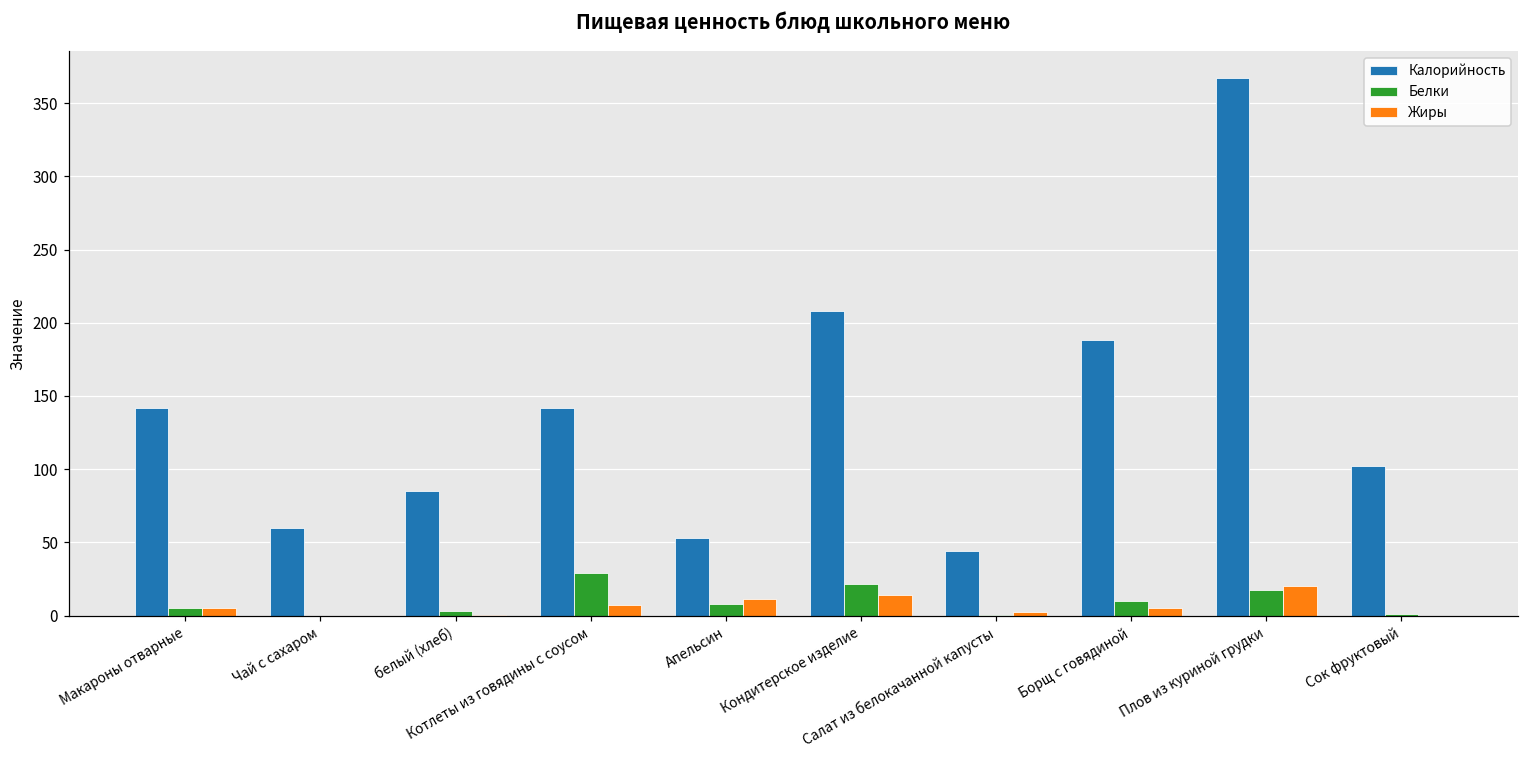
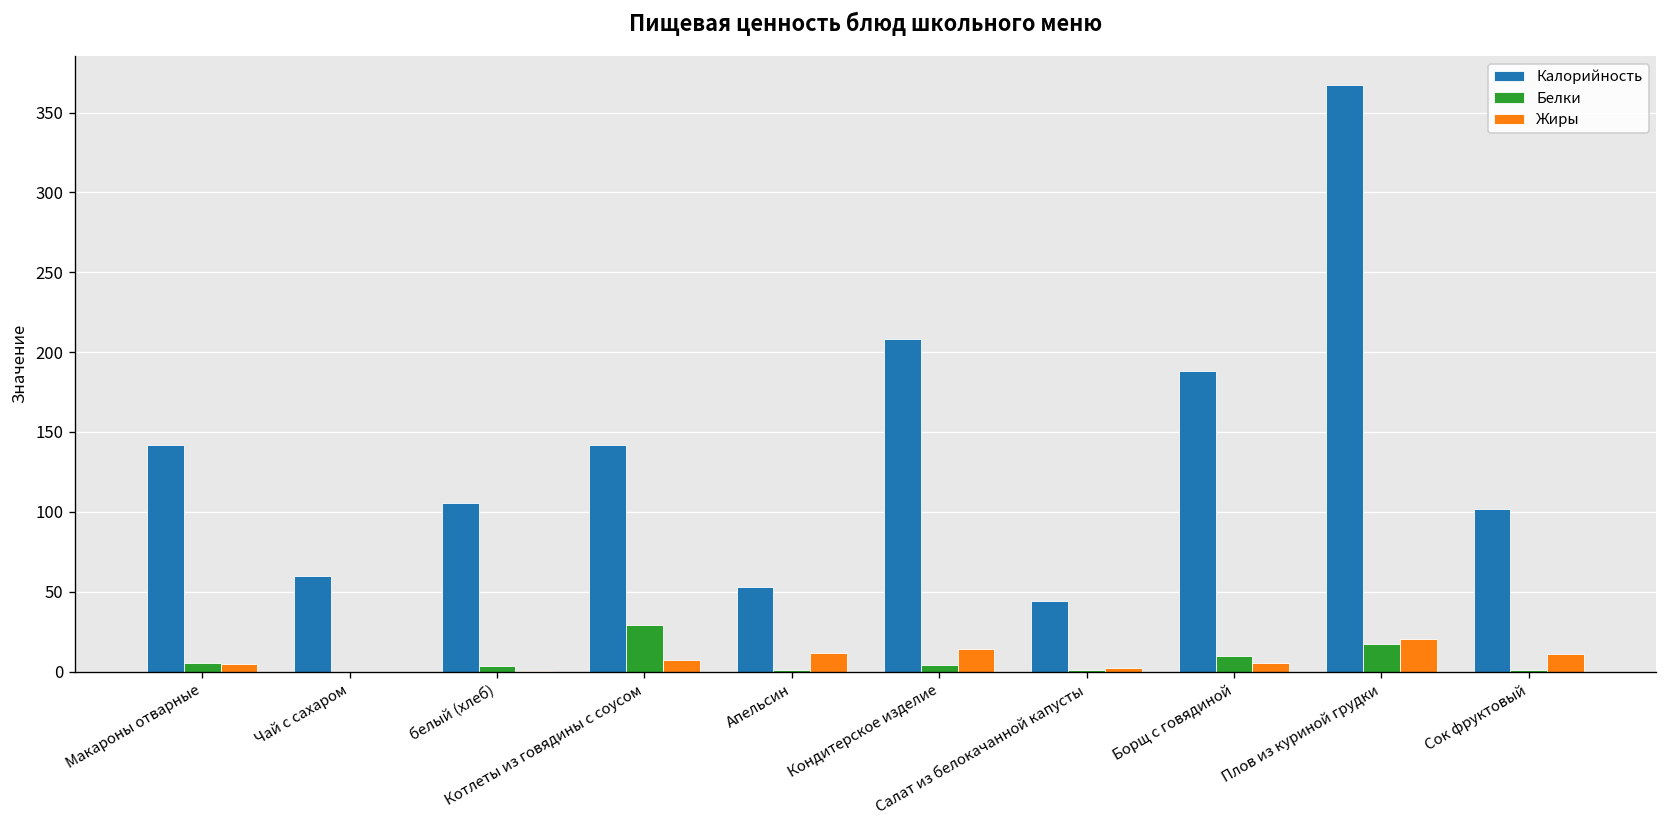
  {
    "Калорийность": {
      "Макароны отварные": 142,
      "Чай с сахаром": 60,
-     "белый (хлеб)": 85,
+     "белый (хлеб)": 105,
      "Котлеты из говядины с соусом": 142,
      "Апельсин": 53,
      "Кондитерское изделие": 208,
      "Салат из белокачанной капусты": 44,
      "Борщ с говядиной": 188,
      "Плов из куриной грудки": 367,
      "Сок фруктовый": 102
    },
    "Белки": {
      "Макароны отварные": 5,
      "Чай с сахаром": 0,
      "белый (хлеб)": 3,
      "Котлеты из говядины с соусом": 29,
-     "Апельсин": 8,
-     "Кондитерское изделие": 22,
+     "Апельсин": 1,
+     "Кондитерское изделие": 4,
      "Борщ с говядиной": 10,
      "Плов из куриной грудки": 18
    },
    "Жиры": {
      "Макароны отварные": 5,
      "Чай с сахаром": 0,
      "Котлеты из говядины с соусом": 7,
      "Апельсин": 12,
      "Кондитерское изделие": 14,
      "Салат из белокачанной капусты": 2,
      "Борщ с говядиной": 5,
      "Плов из куриной грудки": 20,
-     "Сок фруктовый": 0
+     "Сок фруктовый": 11
    }
  }
